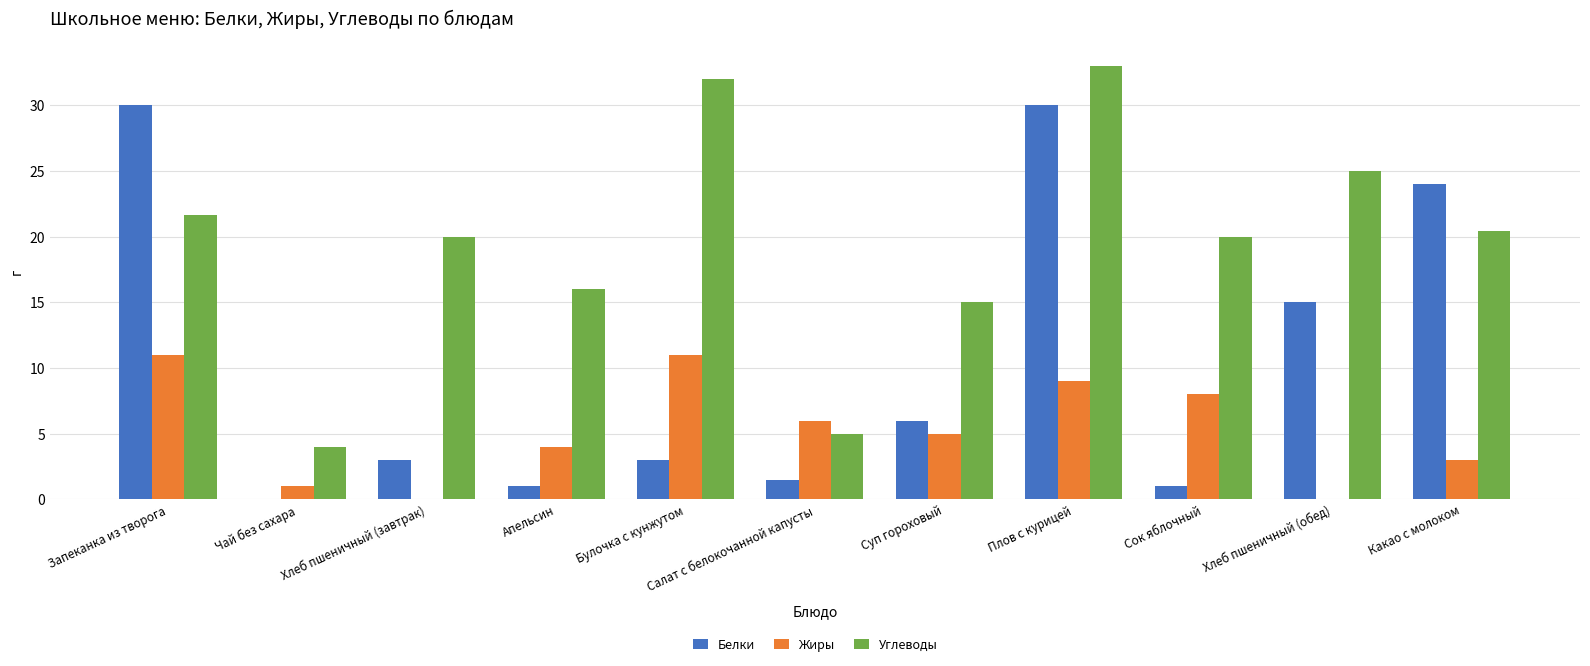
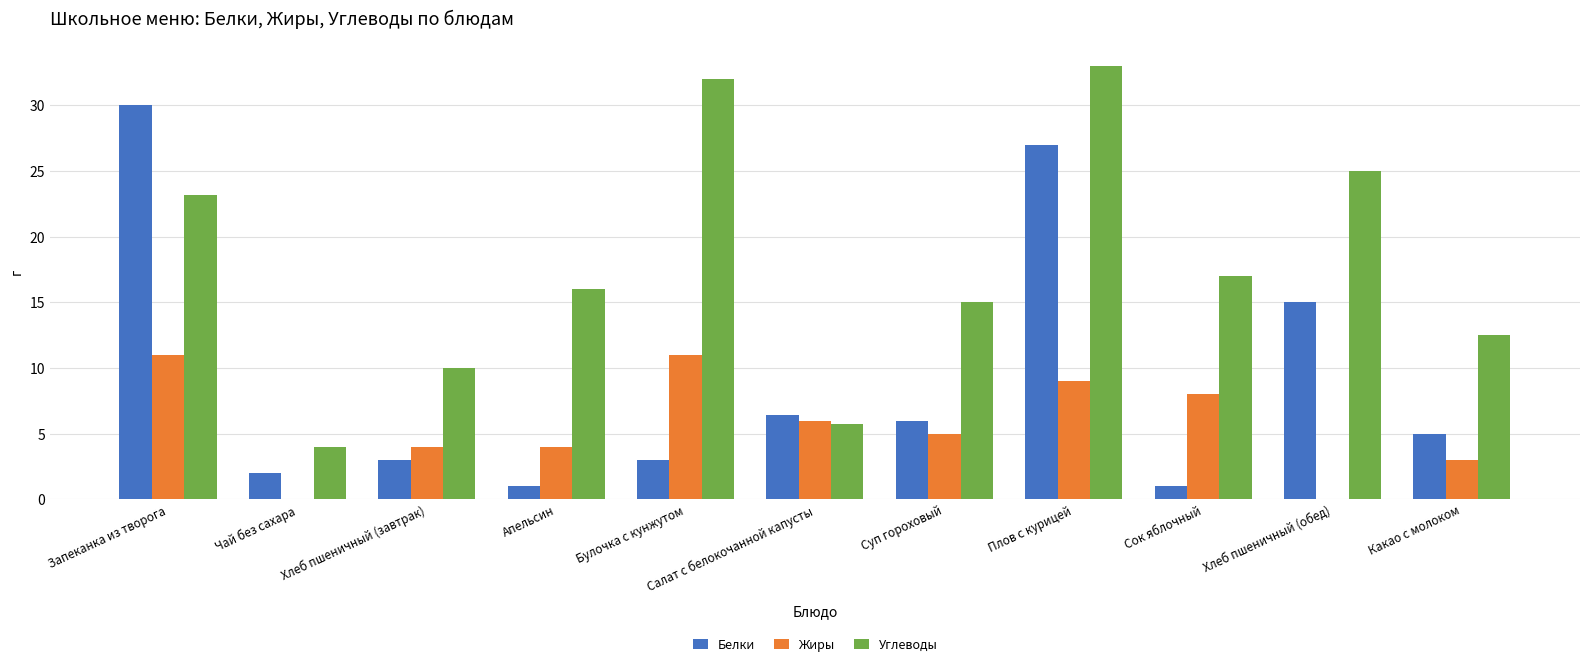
  {
    "Белки": {
      "Запеканка из творога": 30.0,
-     "Чай без сахара": 0,
+     "Чай без сахара": 2,
      "Хлеб пшеничный (завтрак)": 3.0,
      "Апельсин": 1.0,
      "Булочка с кунжутом": 3.0,
-     "Салат с белокочанной капусты": 1.5,
+     "Салат с белокочанной капусты": 6.4,
      "Суп гороховый": 6.0,
-     "Плов с курицей": 30,
+     "Плов с курицей": 27,
      "Сок яблочный": 1.0,
      "Хлеб пшеничный (обед)": 15.0,
-     "Какао с молоком": 24
+     "Какао с молоком": 5
    },
    "Жиры": {
      "Запеканка из творога": 11,
-     "Чай без сахара": 1,
-     "Хлеб пшеничный (завтрак)": 0,
+     "Чай без сахара": 0,
+     "Хлеб пшеничный (завтрак)": 4,
      "Апельсин": 4,
      "Булочка с кунжутом": 11,
      "Салат с белокочанной капусты": 6,
      "Суп гороховый": 5,
      "Плов с курицей": 9,
      "Сок яблочный": 8,
      "Хлеб пшеничный (обед)": 0,
      "Какао с молоком": 3
    },
    "Углеводы": {
-     "Запеканка из творога": 21.7,
+     "Запеканка из творога": 23.1,
      "Чай без сахара": 4.0,
-     "Хлеб пшеничный (завтрак)": 20,
+     "Хлеб пшеничный (завтрак)": 10,
      "Апельсин": 16.0,
      "Булочка с кунжутом": 32.0,
-     "Салат с белокочанной капусты": 5.0,
+     "Салат с белокочанной капусты": 5.7,
      "Суп гороховый": 15.0,
      "Плов с курицей": 33.0,
-     "Сок яблочный": 20,
+     "Сок яблочный": 17,
      "Хлеб пшеничный (обед)": 25.0,
-     "Какао с молоком": 20.4
+     "Какао с молоком": 12.5
    }
  }
